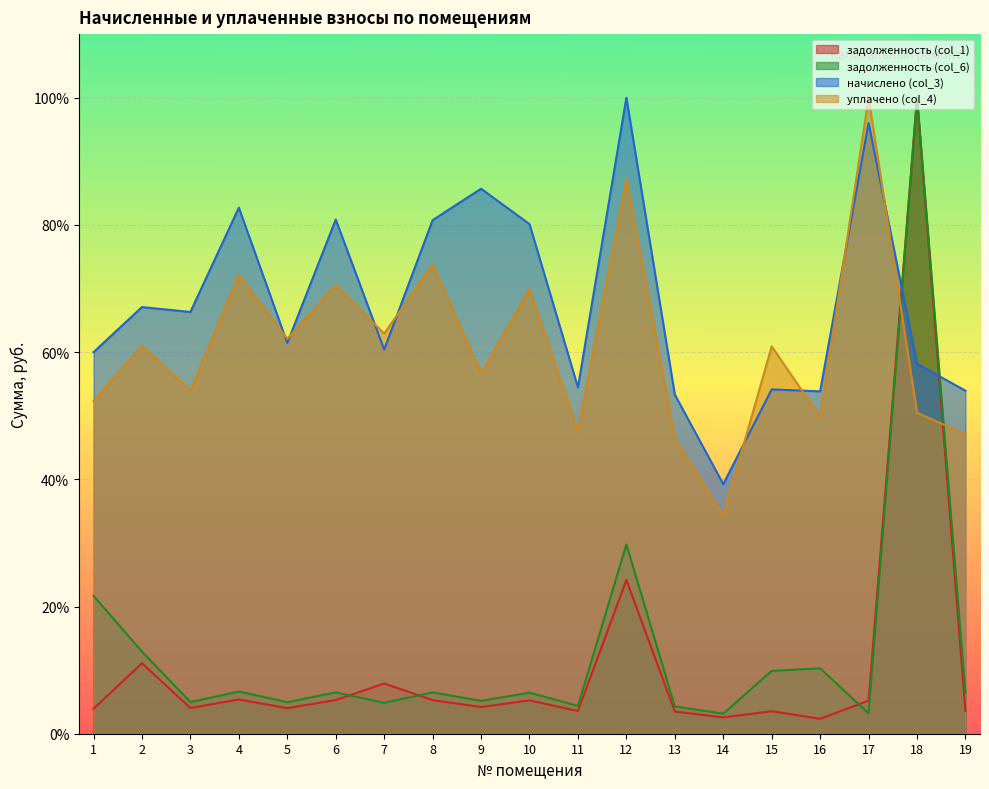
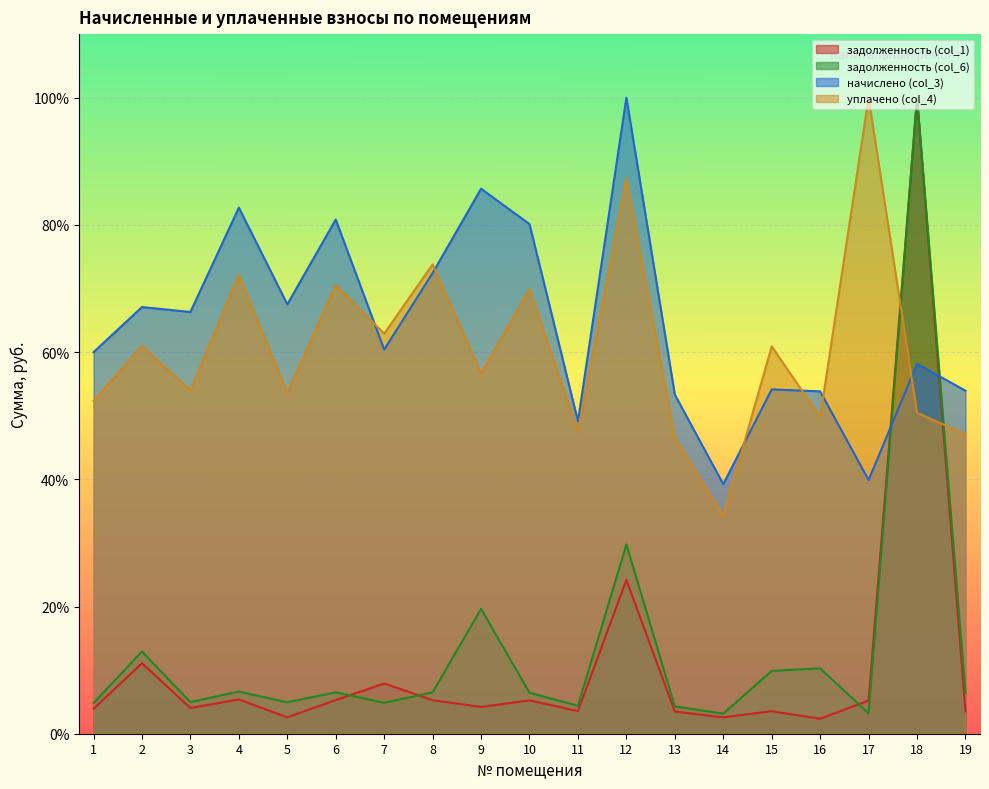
  {
    "задолженность (col_1)": {
      "1": "4%",
      "2": "11%",
      "3": "4%",
      "4": "5%",
-     "5": "4%",
+     "5": "3%",
      "6": "5%",
      "7": "8%",
      "8": "5%",
      "9": "4%",
      "10": "5%",
      "11": "4%",
      "12": "24%",
      "13": "3%",
      "14": "3%",
      "15": "4%",
      "16": "2%",
      "17": "5%",
      "19": "4%"
    },
    "задолженность (col_6)": {
-     "1": "22%",
+     "1": "5%",
      "2": "13%",
      "3": "5%",
      "4": "7%",
      "5": "5%",
      "6": "7%",
      "7": "5%",
      "8": "6%",
-     "9": "5%",
+     "9": "20%",
      "10": "6%",
      "11": "4%",
      "12": "30%",
      "13": "4%",
      "14": "3%",
      "15": "10%",
      "16": "10%",
      "17": "3%",
      "19": "6%"
    },
    "начислено (col_3)": {
      "1": "60%",
      "2": "67%",
      "3": "66%",
      "4": "83%",
-     "5": "61%",
+     "5": "68%",
      "6": "81%",
      "7": "60%",
-     "8": "81%",
+     "8": "72%",
      "9": "86%",
      "10": "80%",
-     "11": "54%",
+     "11": "49%",
      "12": "100%",
      "13": "53%",
      "14": "39%",
      "15": "54%",
      "16": "54%",
-     "17": "96%",
+     "17": "40%",
      "18": "58%",
      "19": "54%"
    },
    "уплачено (col_4)": {
      "1": "52%",
      "2": "61%",
      "3": "54%",
      "4": "72%",
-     "5": "62%",
+     "5": "54%",
      "6": "71%",
      "7": "63%",
      "8": "74%",
      "9": "57%",
      "10": "70%",
      "11": "48%",
      "12": "87%",
      "13": "47%",
      "14": "34%",
      "15": "61%",
      "16": "50%",
      "18": "50%",
      "19": "47%"
    }
  }
